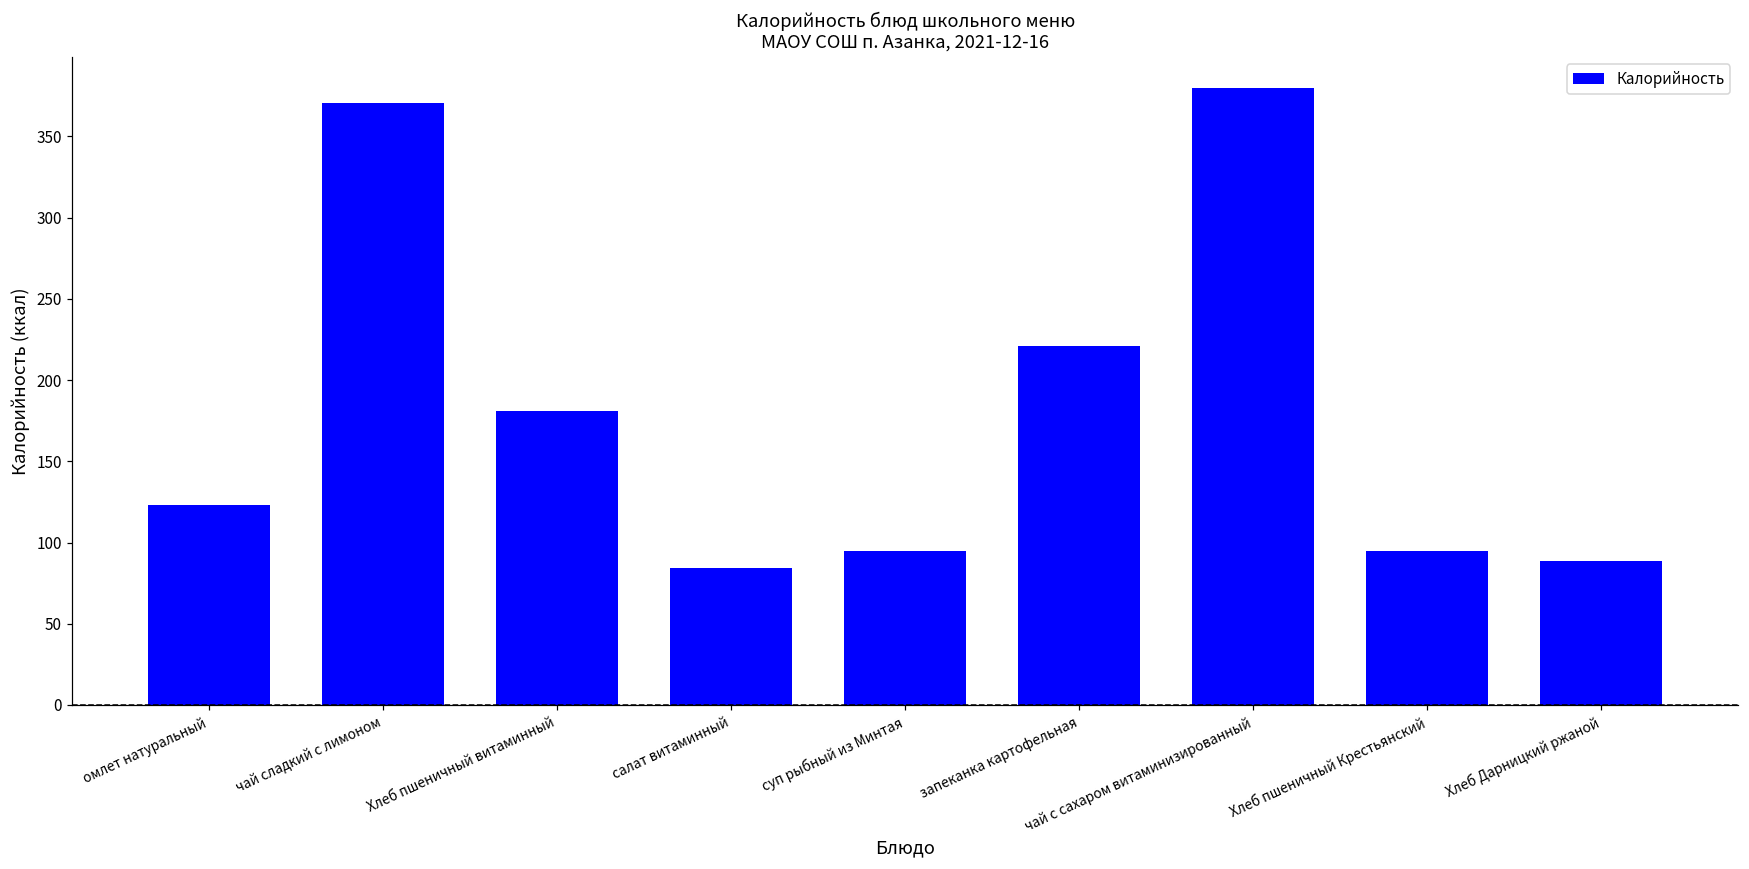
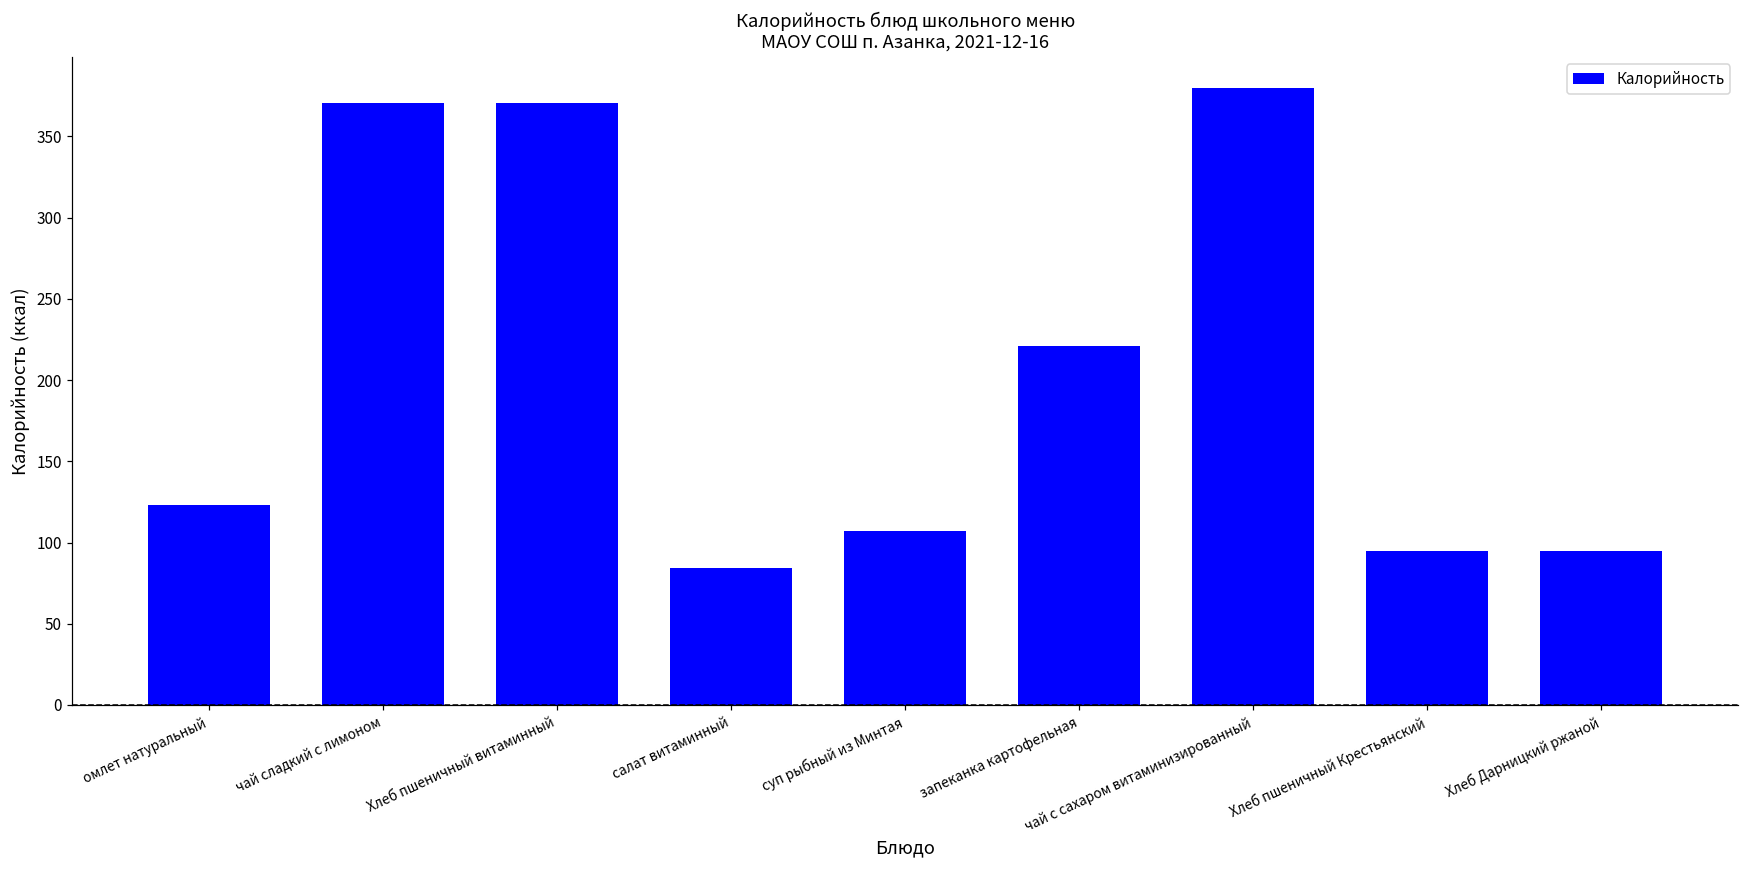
  {
    "омлет натуральный": 123,
    "чай сладкий с лимоном": 371,
-   "Хлеб пшеничный витаминный": 181,
+   "Хлеб пшеничный витаминный": 371,
    "салат витаминный": 85,
-   "суп рыбный из Минтая": 95,
+   "суп рыбный из Минтая": 107,
    "запеканка картофельная": 221,
    "чай с сахаром витаминизированный": 380,
    "Хлеб пшеничный Крестьянский": 95,
-   "Хлеб Дарницкий ржаной": 89
+   "Хлеб Дарницкий ржаной": 95
  }
